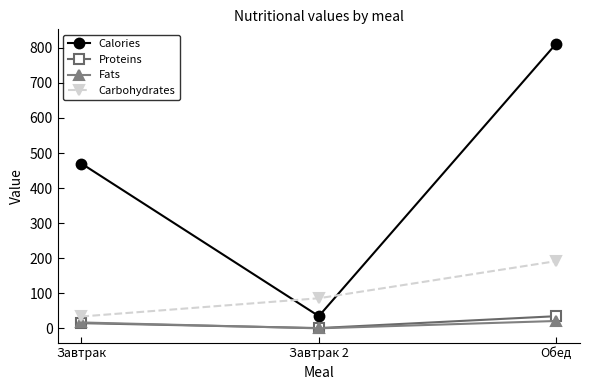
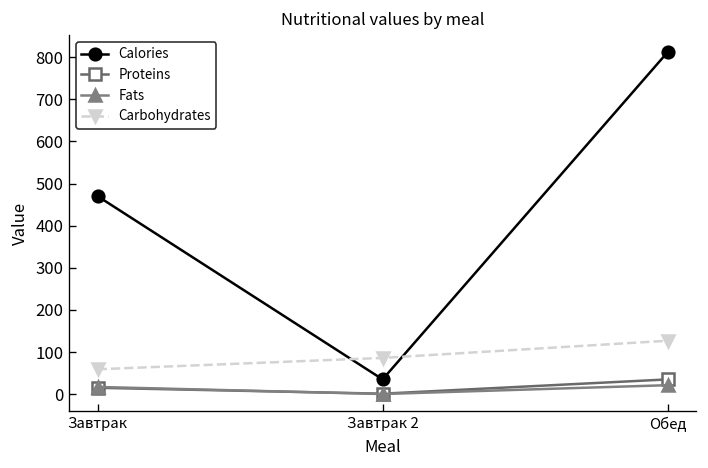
  {
    "Calories": {
      "Завтрак": 470,
      "Завтрак 2": 40,
      "Обед": 810
    },
    "Carbohydrates": {
-     "Завтрак": 30,
+     "Завтрак": 60,
      "Завтрак 2": 90,
-     "Обед": 190
+     "Обед": 130
    }
  }
